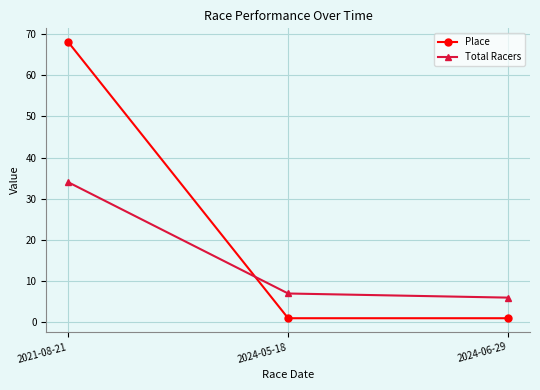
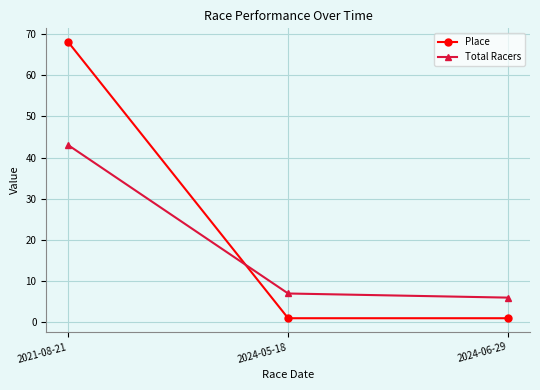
  {
    "Place": {
      "2021-08-21": 68,
      "2024-05-18": 1,
      "2024-06-29": 1
    },
    "Total Racers": {
-     "2021-08-21": 34,
+     "2021-08-21": 43,
      "2024-05-18": 7,
      "2024-06-29": 6
    }
  }
